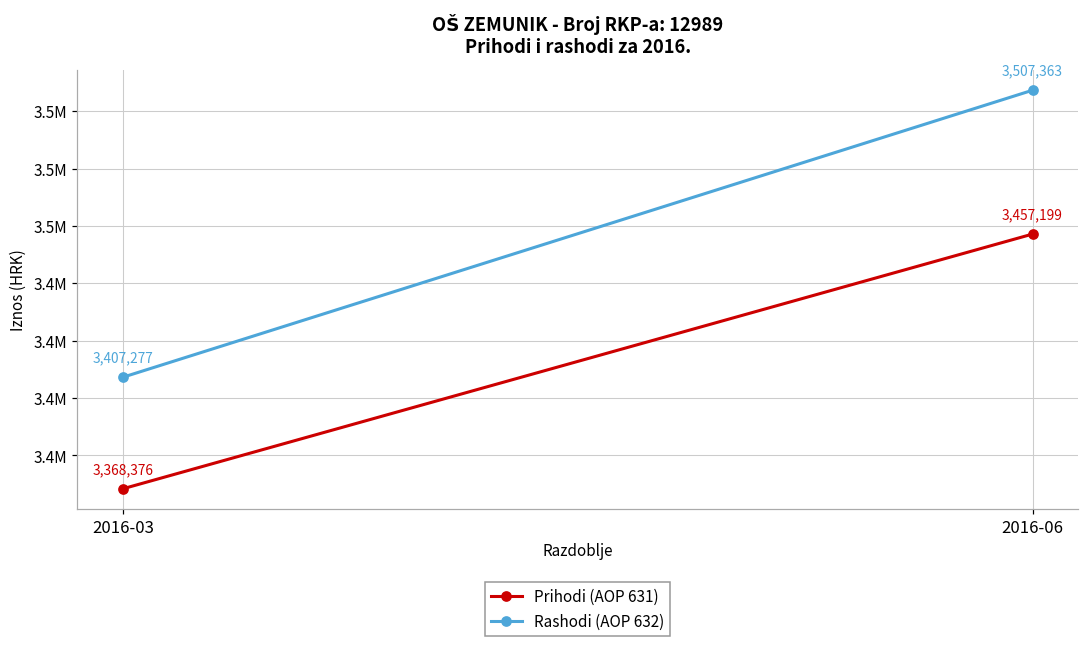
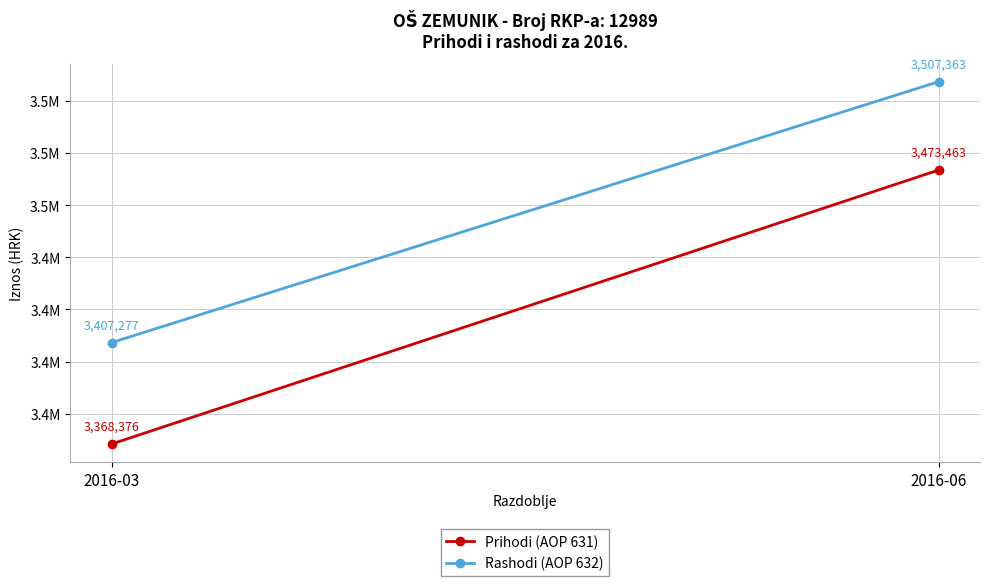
  {
    "Prihodi (AOP 631)": {
      "2016-03": "3,368,376",
-     "2016-06": "3,457,199"
+     "2016-06": "3,473,463"
    },
    "Rashodi (AOP 632)": {
      "2016-03": "3,407,277",
      "2016-06": "3,507,363"
    }
  }
